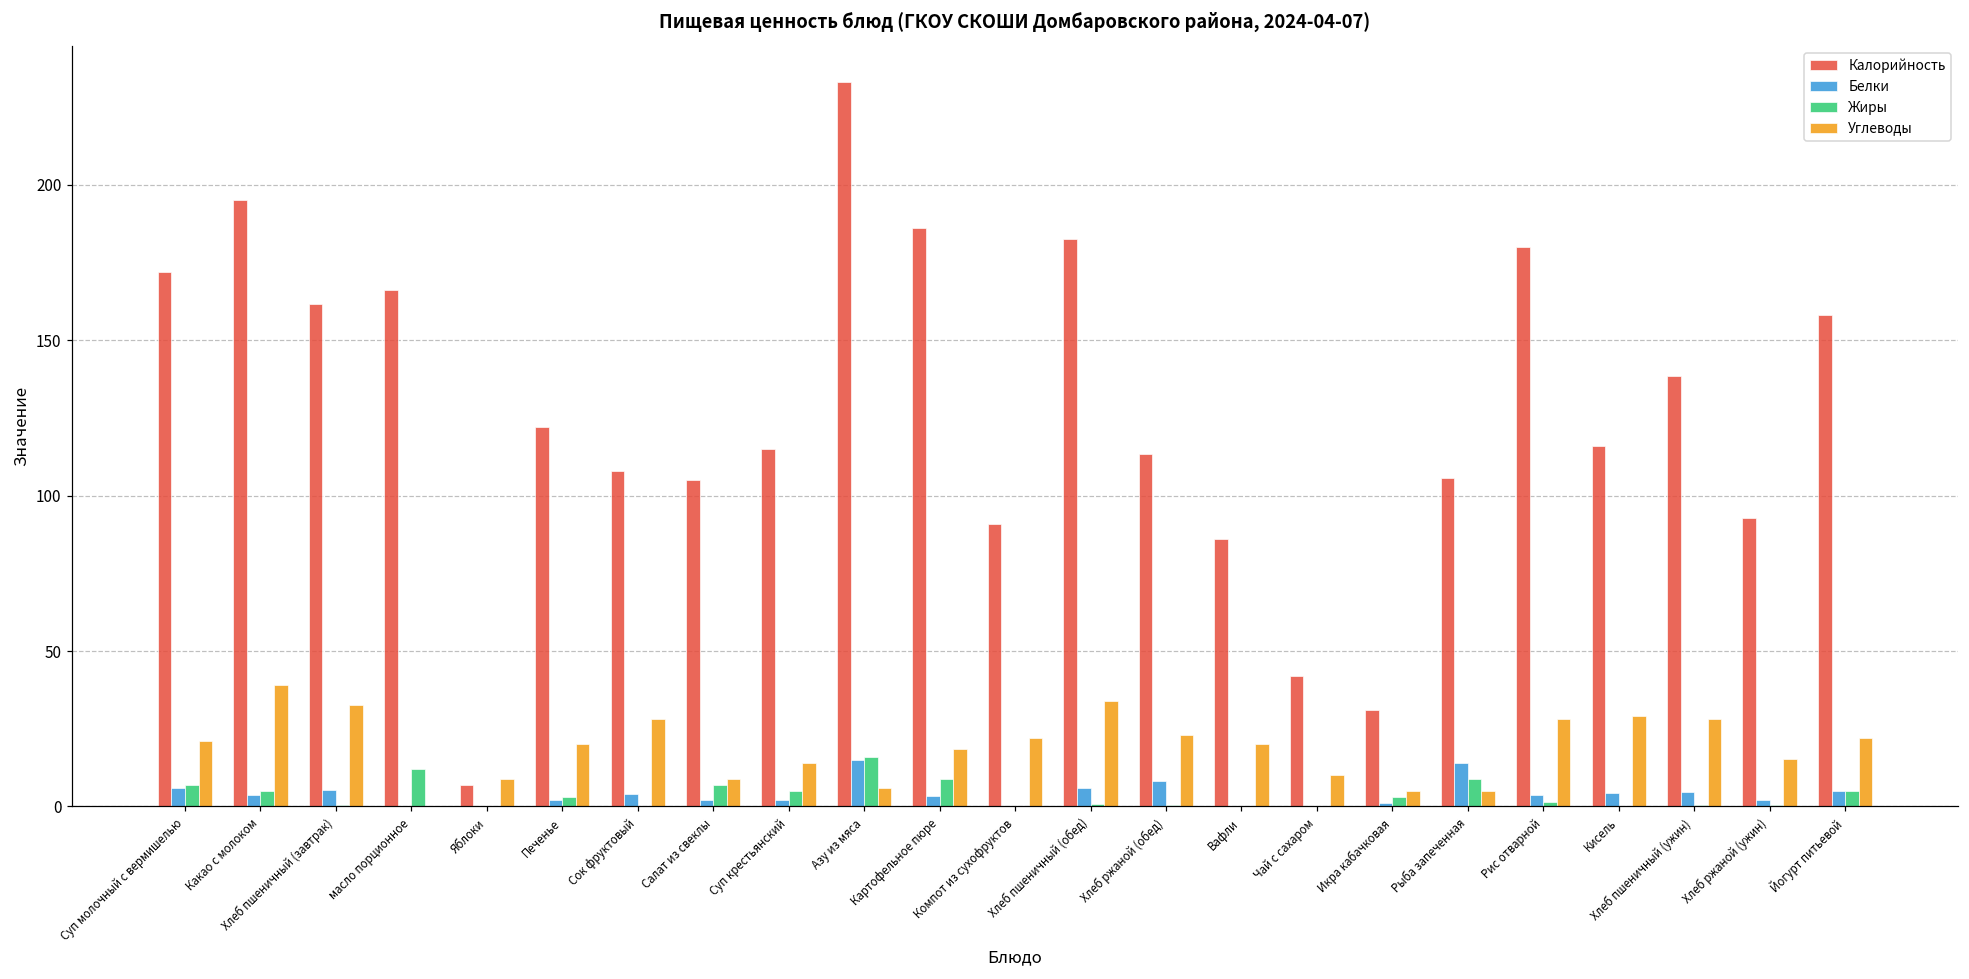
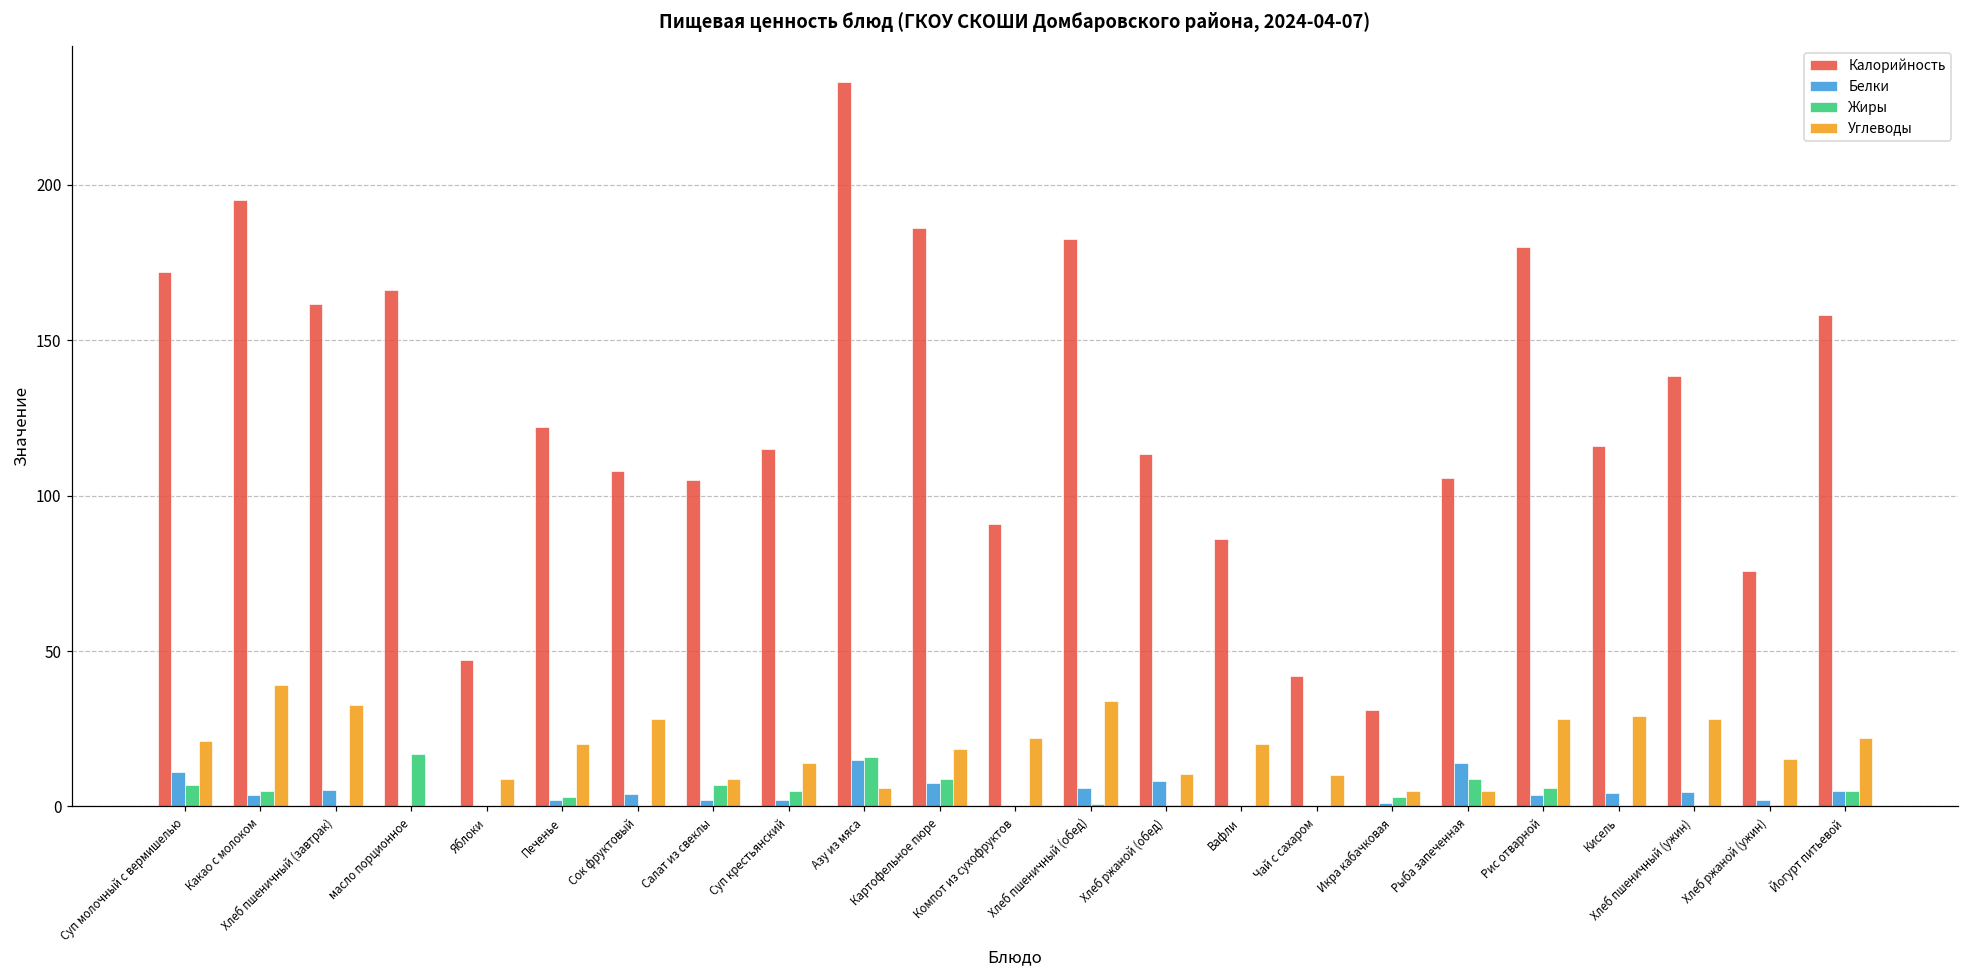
  {
    "Калорийность": {
      "Суп молочный с вермишелью": 172,
      "Какао с молоком": 195,
      "Хлеб пшеничный (завтрак)": 162,
      "масло порционное": 166,
-     "Яблоки": 7,
+     "Яблоки": 47,
      "Печенье": 122,
      "Сок фруктовый": 108,
      "Салат из свеклы": 105,
      "Суп крестьянский": 115,
      "Азу из мяса": 233,
      "Картофельное пюре": 186,
      "Компот из сухофруктов": 91,
      "Хлеб пшеничный (обед)": 183,
      "Хлеб ржаной (обед)": 113,
      "Вафли": 86,
      "Чай с сахаром": 42,
      "Икра кабачковая": 31,
      "Рыба запеченная": 106,
      "Рис отварной": 180,
      "Кисель": 116,
      "Хлеб пшеничный (ужин)": 139,
-     "Хлеб ржаной (ужин)": 93,
+     "Хлеб ржаной (ужин)": 76,
      "Йогурт питьевой": 158
    },
    "Белки": {
-     "Суп молочный с вермишелью": 6,
+     "Суп молочный с вермишелью": 11,
      "Какао с молоком": 4,
      "Хлеб пшеничный (завтрак)": 5,
      "масло порционное": 0,
      "Яблоки": 0,
      "Печенье": 2,
      "Сок фруктовый": 4,
      "Салат из свеклы": 2,
      "Суп крестьянский": 2,
      "Азу из мяса": 15,
-     "Картофельное пюре": 4,
+     "Картофельное пюре": 8,
      "Компот из сухофруктов": 0,
      "Хлеб пшеничный (обед)": 6,
      "Хлеб ржаной (обед)": 8,
      "Вафли": 0,
      "Чай с сахаром": 0,
      "Икра кабачковая": 1,
      "Рыба запеченная": 14,
      "Рис отварной": 4,
      "Кисель": 4,
      "Хлеб пшеничный (ужин)": 5,
      "Хлеб ржаной (ужин)": 2,
      "Йогурт питьевой": 5
    },
    "Жиры": {
      "Суп молочный с вермишелью": 7,
      "Какао с молоком": 5,
-     "масло порционное": 12,
+     "масло порционное": 17,
      "Яблоки": 0,
      "Печенье": 3,
      "Сок фруктовый": 0,
      "Салат из свеклы": 7,
      "Суп крестьянский": 5,
      "Азу из мяса": 16,
      "Картофельное пюре": 9,
      "Компот из сухофруктов": 0,
      "Вафли": 0,
      "Чай с сахаром": 0,
      "Икра кабачковая": 3,
      "Рыба запеченная": 9,
-     "Рис отварной": 1,
+     "Рис отварной": 6,
      "Кисель": 0,
      "Йогурт питьевой": 5
    },
    "Углеводы": {
      "Суп молочный с вермишелью": 21,
      "Какао с молоком": 39,
      "Хлеб пшеничный (завтрак)": 33,
      "масло порционное": 0,
      "Яблоки": 9,
      "Печенье": 20,
      "Сок фруктовый": 28,
      "Салат из свеклы": 9,
      "Суп крестьянский": 14,
      "Азу из мяса": 6,
      "Картофельное пюре": 18,
      "Компот из сухофруктов": 22,
      "Хлеб пшеничный (обед)": 34,
-     "Хлеб ржаной (обед)": 23,
+     "Хлеб ржаной (обед)": 10,
      "Вафли": 20,
      "Чай с сахаром": 10,
      "Икра кабачковая": 5,
      "Рыба запеченная": 5,
      "Рис отварной": 28,
      "Кисель": 29,
      "Хлеб пшеничный (ужин)": 28,
      "Хлеб ржаной (ужин)": 15,
      "Йогурт питьевой": 22
    }
  }
